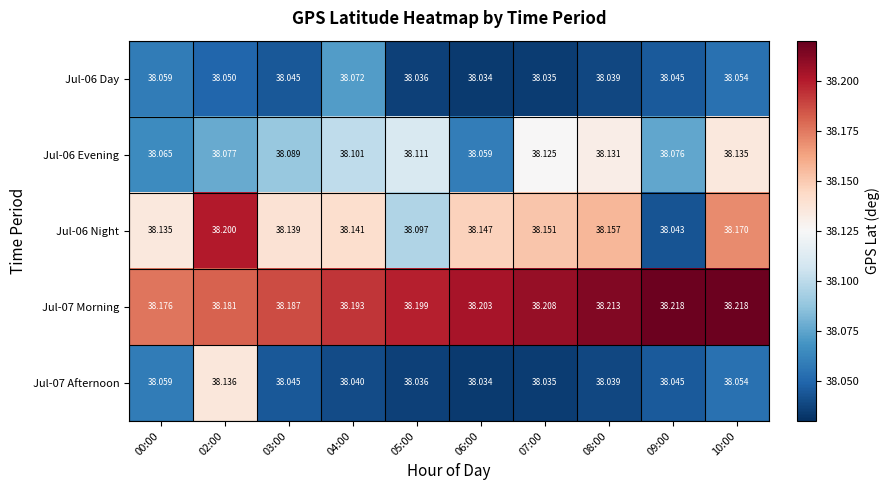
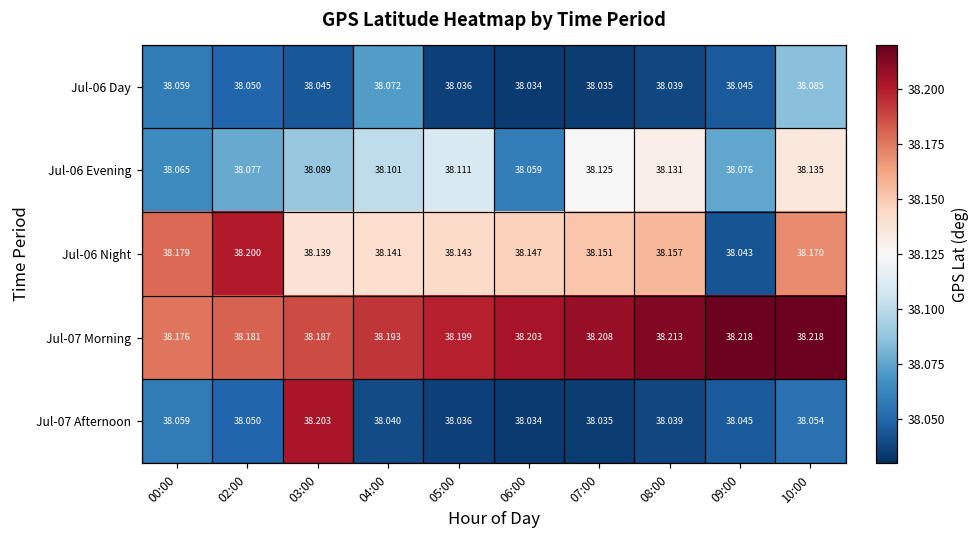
  {
    "Jul-06 Day": {
      "00:00": 38.059,
      "02:00": 38.050,
      "03:00": 38.045,
      "04:00": 38.072,
      "05:00": 38.036,
      "06:00": 38.034,
      "07:00": 38.035,
      "08:00": 38.039,
      "09:00": 38.045,
-     "10:00": 38.054
+     "10:00": 38.085
    },
    "Jul-06 Evening": {
      "00:00": 38.065,
      "02:00": 38.077,
      "03:00": 38.089,
      "04:00": 38.101,
      "05:00": 38.111,
      "06:00": 38.059,
      "07:00": 38.125,
      "08:00": 38.131,
      "09:00": 38.076,
      "10:00": 38.135
    },
    "Jul-06 Night": {
-     "00:00": 38.135,
+     "00:00": 38.179,
      "02:00": 38.200,
      "03:00": 38.139,
      "04:00": 38.141,
-     "05:00": 38.097,
+     "05:00": 38.143,
      "06:00": 38.147,
      "07:00": 38.151,
      "08:00": 38.157,
      "09:00": 38.043,
      "10:00": 38.170
    },
    "Jul-07 Morning": {
      "00:00": 38.176,
      "02:00": 38.181,
      "03:00": 38.187,
      "04:00": 38.193,
      "05:00": 38.199,
      "06:00": 38.203,
      "07:00": 38.208,
      "08:00": 38.213,
      "09:00": 38.218,
      "10:00": 38.218
    },
    "Jul-07 Afternoon": {
      "00:00": 38.059,
-     "02:00": 38.136,
-     "03:00": 38.045,
+     "02:00": 38.050,
+     "03:00": 38.203,
      "04:00": 38.040,
      "05:00": 38.036,
      "06:00": 38.034,
      "07:00": 38.035,
      "08:00": 38.039,
      "09:00": 38.045,
      "10:00": 38.054
    }
  }
